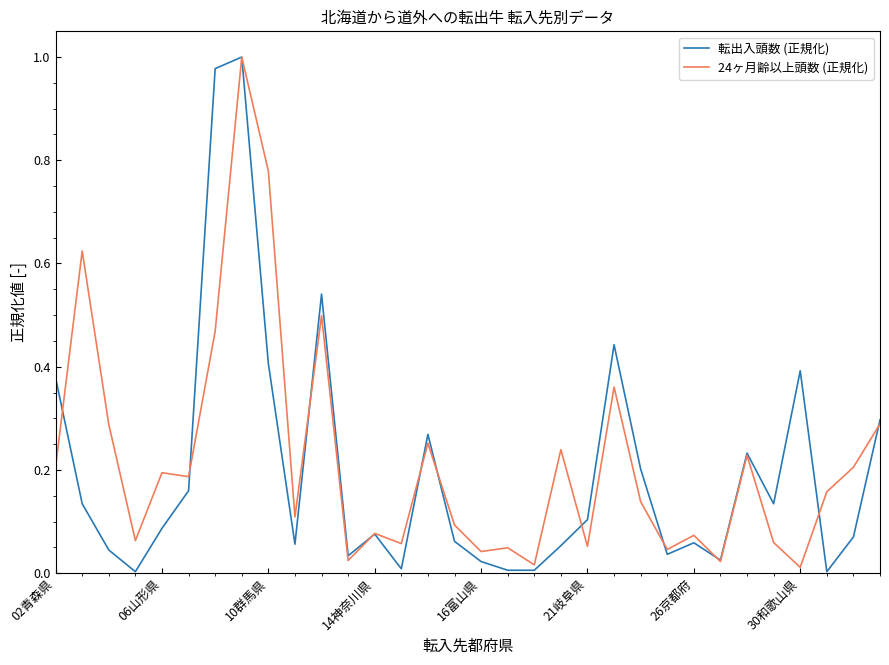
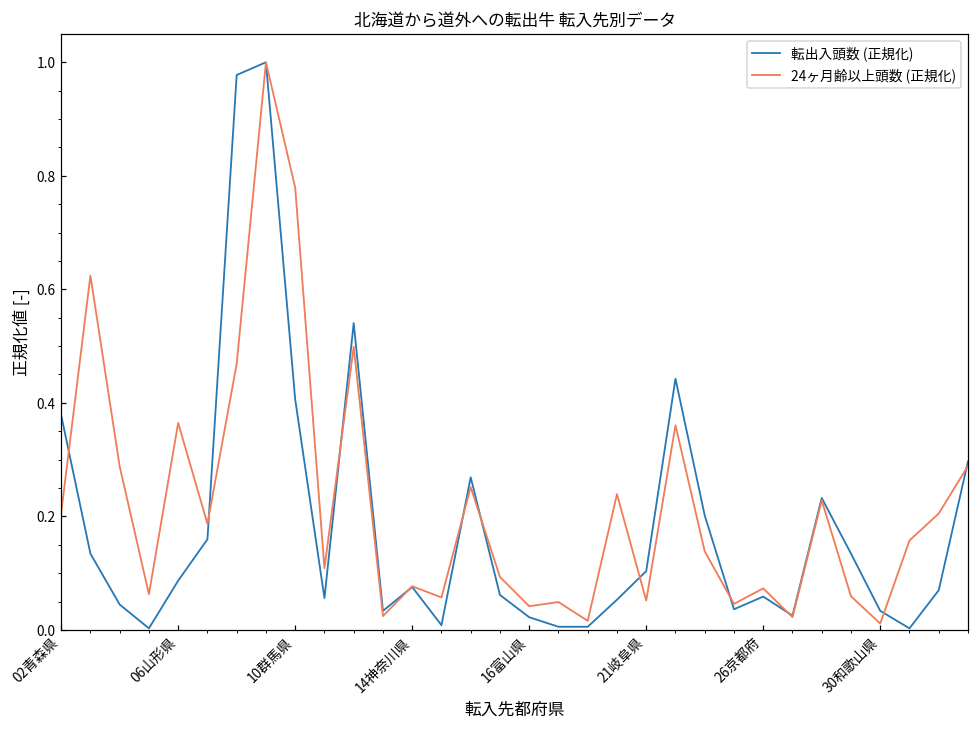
  {
    "転出入頭数 (正規化)": {
      "02青森県": 0.38,
      "06山形県": 0.09,
      "10群馬県": 0.41,
      "16富山県": 0.02,
      "21岐阜県": 0.10,
      "26京都府": 0.06,
-     "30和歌山県": 0.39
+     "30和歌山県": 0.03
    },
    "24ヶ月齢以上頭数 (正規化)": {
      "02青森県": 0.21,
-     "06山形県": 0.19,
+     "06山形県": 0.36,
      "10群馬県": 0.78,
      "16富山県": 0.04,
      "21岐阜県": 0.05,
      "26京都府": 0.07,
      "30和歌山県": 0.01
    }
  }
